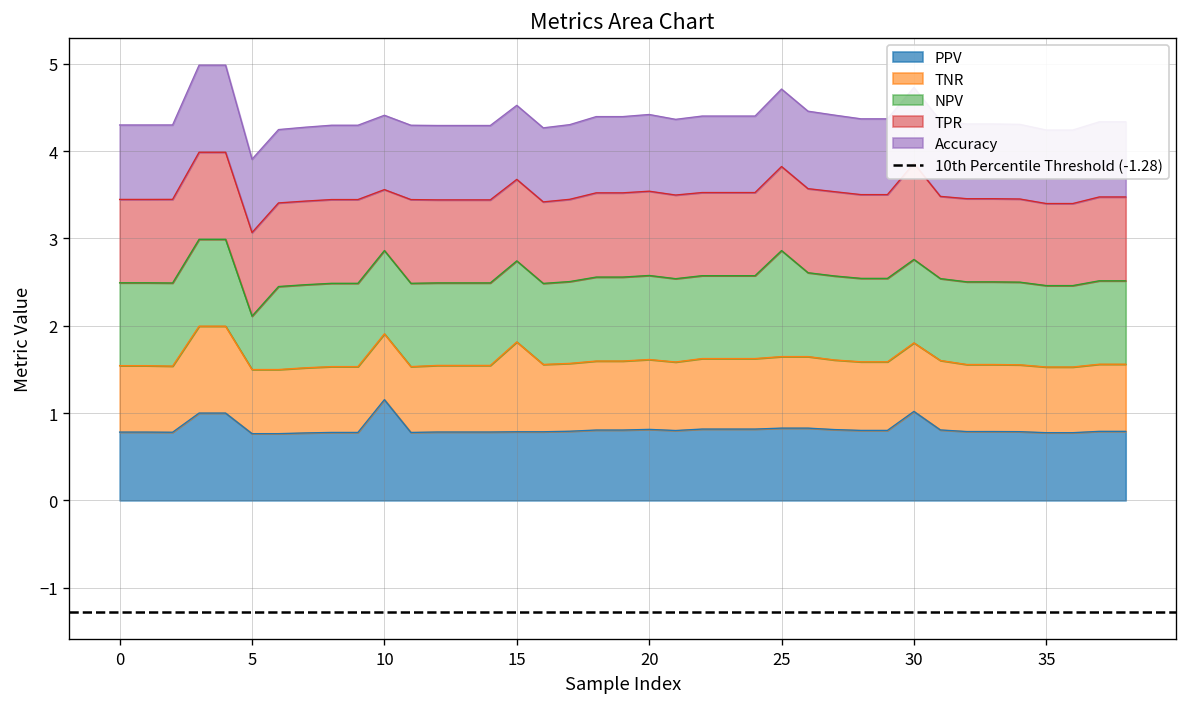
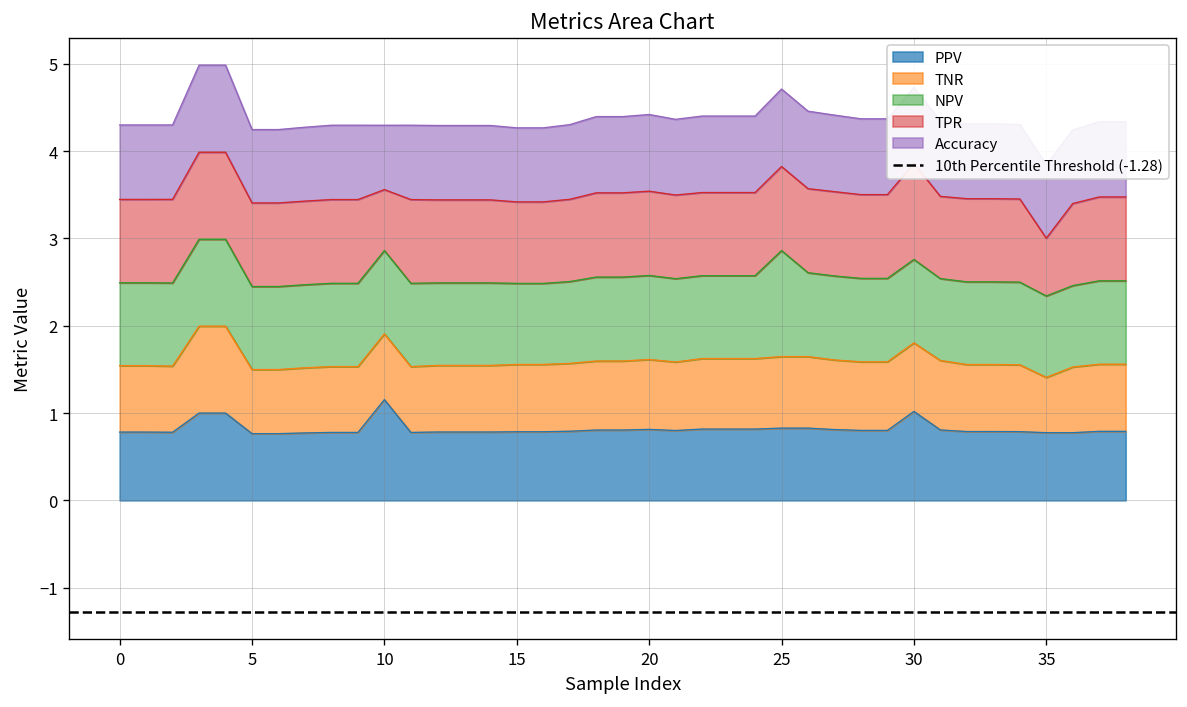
  {
    "PPV": {
      "0": 0.8,
      "5": 0.8,
      "10": 1.2,
      "15": 0.8,
      "20": 0.8,
      "25": 0.8,
      "30": 1.0,
      "35": 0.8
    },
    "TNR": {
      "0": 0.8,
      "5": 0.7,
      "10": 0.8,
-     "15": 1.0,
+     "15": 0.8,
      "20": 0.8,
      "25": 0.8,
      "30": 0.8,
-     "35": 0.8
+     "35": 0.6
    },
    "NPV": {
      "0": 0.9,
-     "5": 0.6,
+     "5": 1.0,
      "10": 1.0,
      "15": 0.9,
      "20": 1.0,
      "25": 1.2,
      "30": 1.0,
      "35": 0.9
    },
    "TPR": {
      "0": 1.0,
      "5": 1.0,
      "10": 0.7,
      "15": 0.9,
      "20": 1.0,
      "25": 1.0,
-     "35": 0.9
+     "35": 0.7
    },
    "Accuracy": {
      "0": 0.9,
      "5": 0.8,
-     "10": 0.9,
+     "10": 0.7,
      "15": 0.8,
      "20": 0.9,
      "25": 0.9
    }
  }
